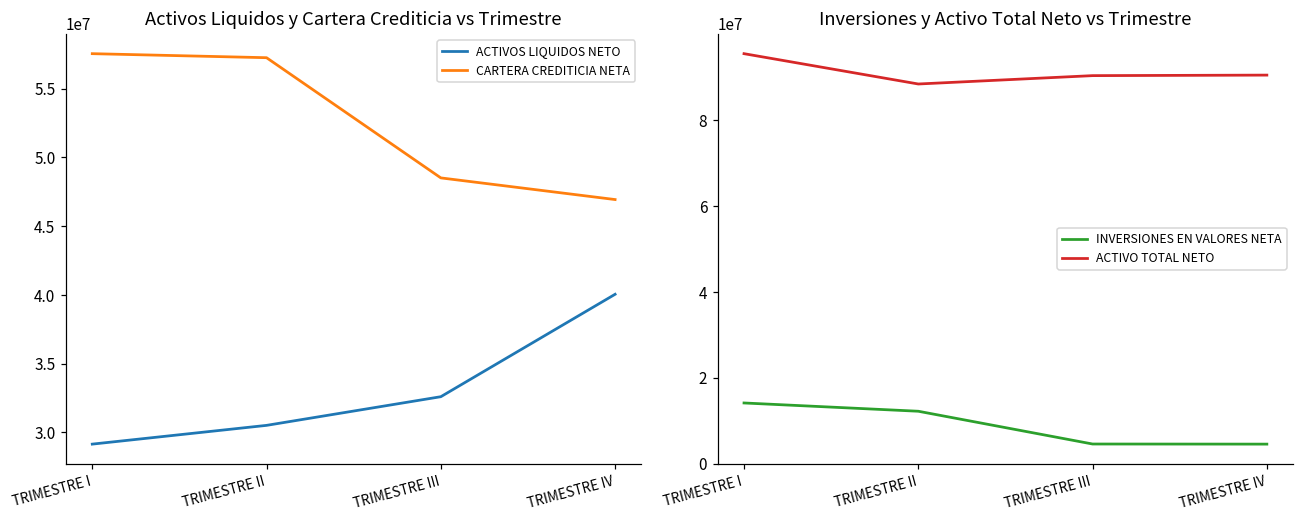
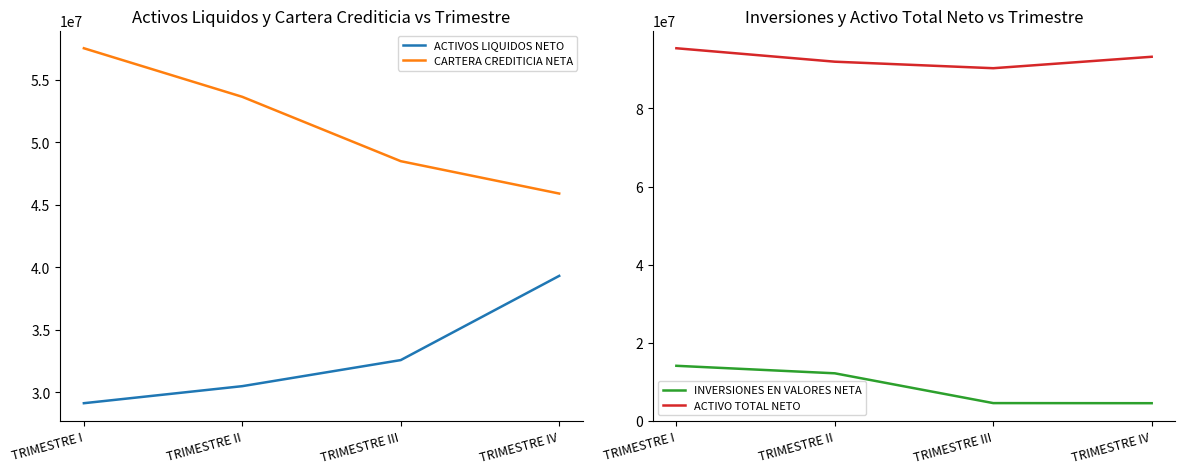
  {
    "Activos Liquidos y Cartera Crediticia vs Trimestre": {
      "ACTIVOS LIQUIDOS NETO": {
        "TRIMESTRE I": 29100000,
        "TRIMESTRE II": 30500000,
        "TRIMESTRE III": 32600000,
-       "TRIMESTRE IV": 40000000
+       "TRIMESTRE IV": 39300000
      },
      "CARTERA CREDITICIA NETA": {
        "TRIMESTRE I": 57500000,
-       "TRIMESTRE II": 57200000,
+       "TRIMESTRE II": 53600000,
        "TRIMESTRE III": 48500000,
-       "TRIMESTRE IV": 46900000
+       "TRIMESTRE IV": 45900000
      }
    },
    "Inversiones y Activo Total Neto vs Trimestre": {
      "INVERSIONES EN VALORES NETA": {
        "TRIMESTRE I": 14000000,
        "TRIMESTRE II": 12000000,
        "TRIMESTRE III": 5000000,
        "TRIMESTRE IV": 5000000
      },
      "ACTIVO TOTAL NETO": {
        "TRIMESTRE I": 95000000,
-       "TRIMESTRE II": 88000000,
+       "TRIMESTRE II": 92000000,
        "TRIMESTRE III": 90000000,
-       "TRIMESTRE IV": 90000000
+       "TRIMESTRE IV": 93000000
      }
    }
  }
